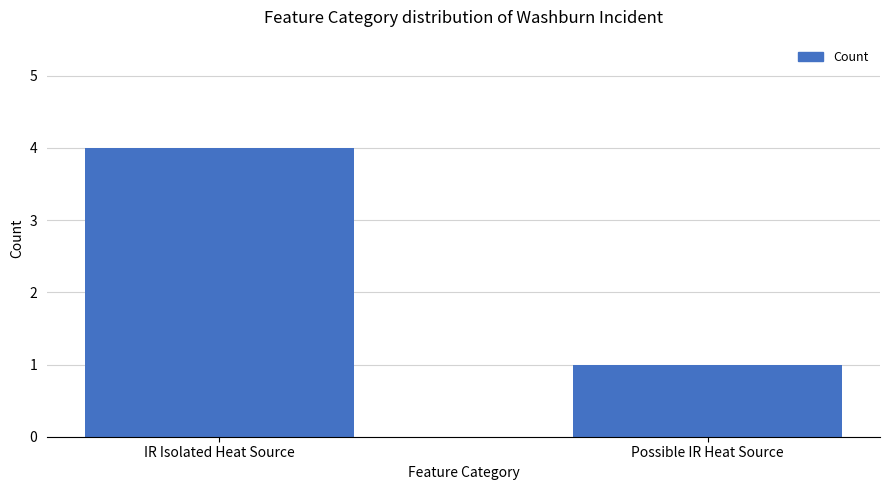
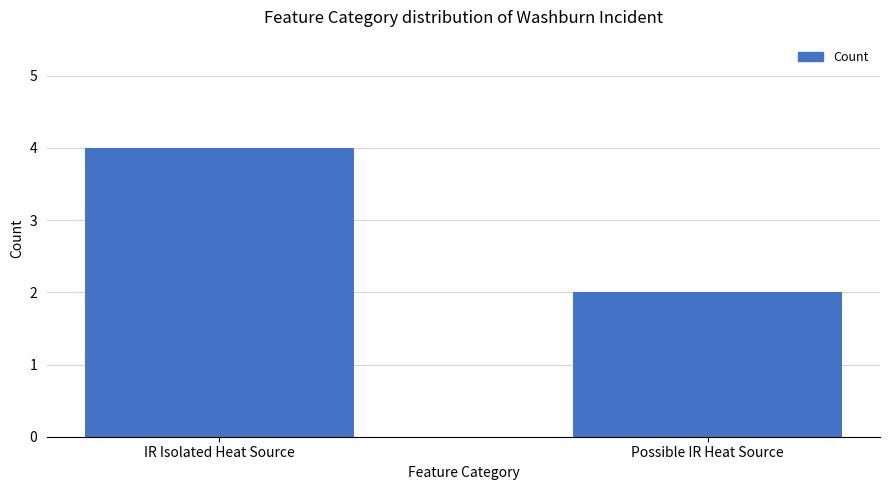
  {
    "IR Isolated Heat Source": 4,
-   "Possible IR Heat Source": 1
+   "Possible IR Heat Source": 2
  }
